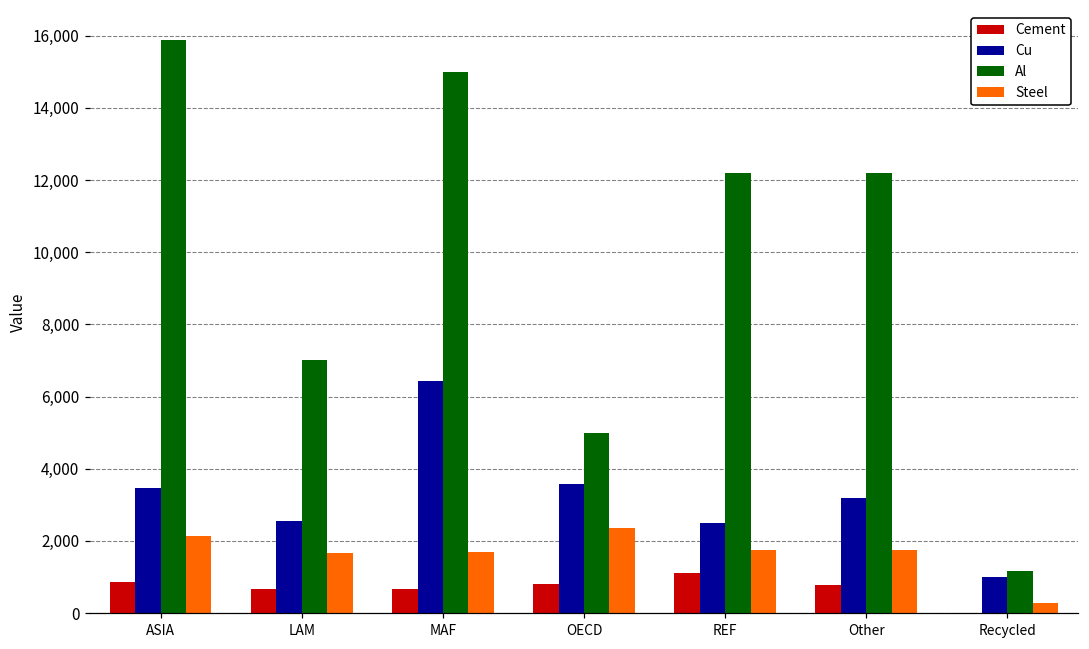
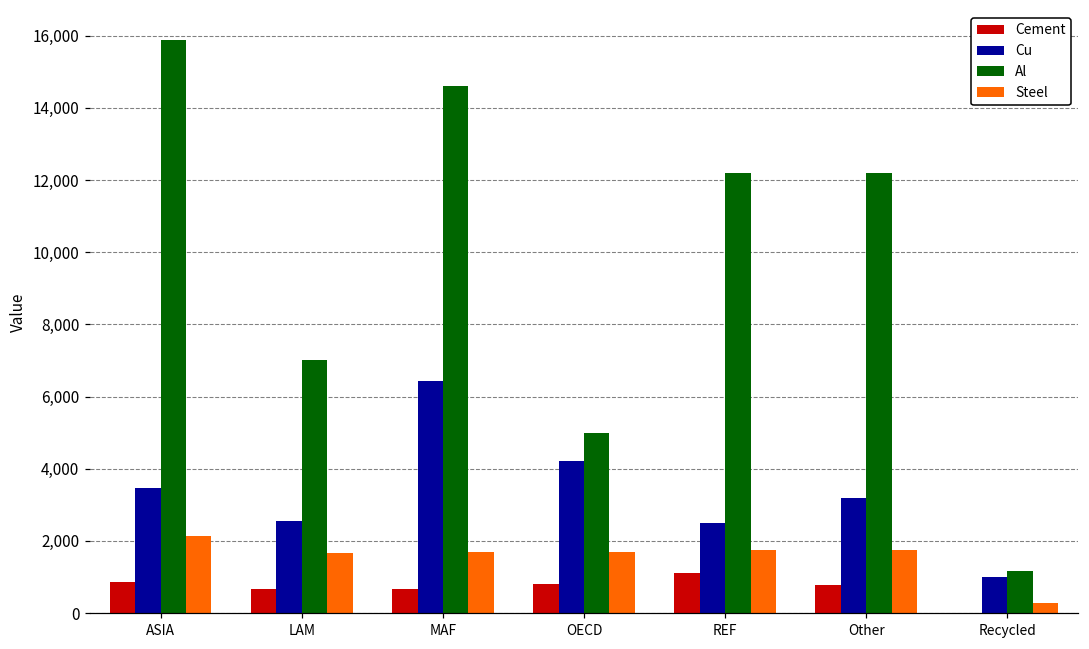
  {
    "Cement": {
      "ASIA": "900",
      "LAM": "700",
      "MAF": "700",
      "OECD": "800",
      "REF": "1,100",
      "Other": "800",
      "Recycled": "0"
    },
    "Cu": {
      "ASIA": "3,500",
      "LAM": "2,600",
      "MAF": "6,400",
-     "OECD": "3,600",
+     "OECD": "4,200",
      "REF": "2,500",
      "Other": "3,200",
      "Recycled": "1,000"
    },
    "Al": {
      "ASIA": "15,900",
      "LAM": "7,000",
-     "MAF": "15,000",
+     "MAF": "14,600",
      "OECD": "5,000",
      "REF": "12,200",
      "Other": "12,200",
      "Recycled": "1,200"
    },
    "Steel": {
      "ASIA": "2,100",
      "LAM": "1,700",
      "MAF": "1,700",
-     "OECD": "2,400",
+     "OECD": "1,700",
      "REF": "1,700",
      "Other": "1,700",
      "Recycled": "300"
    }
  }
